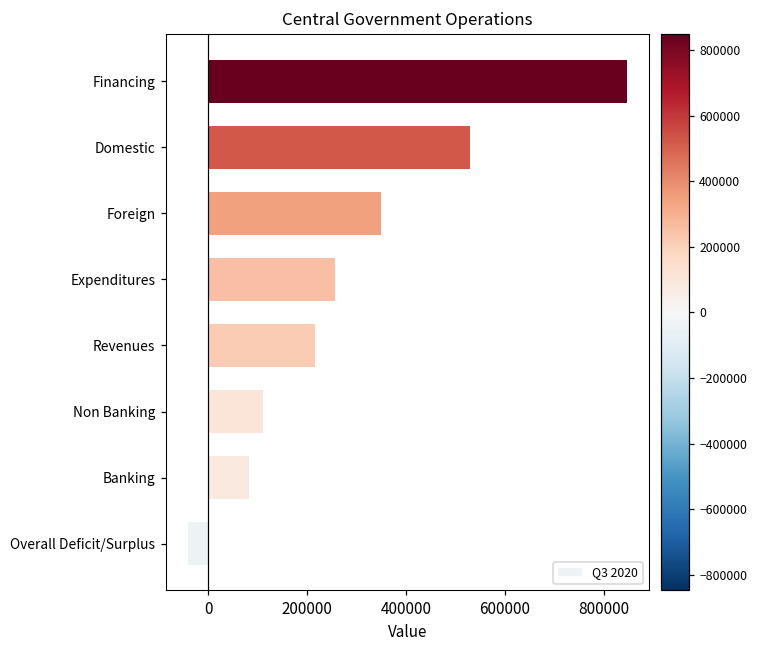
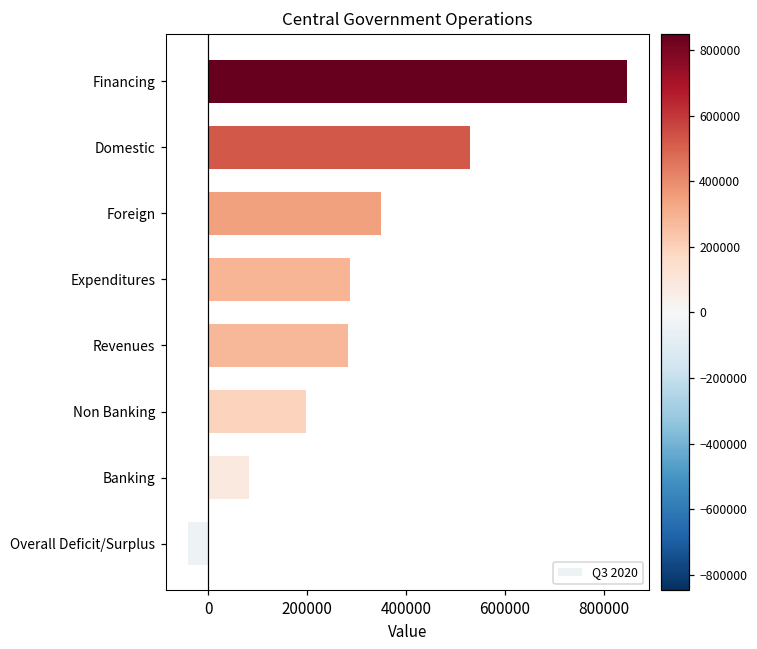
  {
    "Financing": 850000,
    "Domestic": 530000,
    "Foreign": 350000,
-   "Expenditures": 260000,
-   "Revenues": 220000,
-   "Non Banking": 110000,
+   "Expenditures": 290000,
+   "Revenues": 280000,
+   "Non Banking": 200000,
    "Banking": 80000,
    "Overall Deficit/Surplus": -40000
  }
